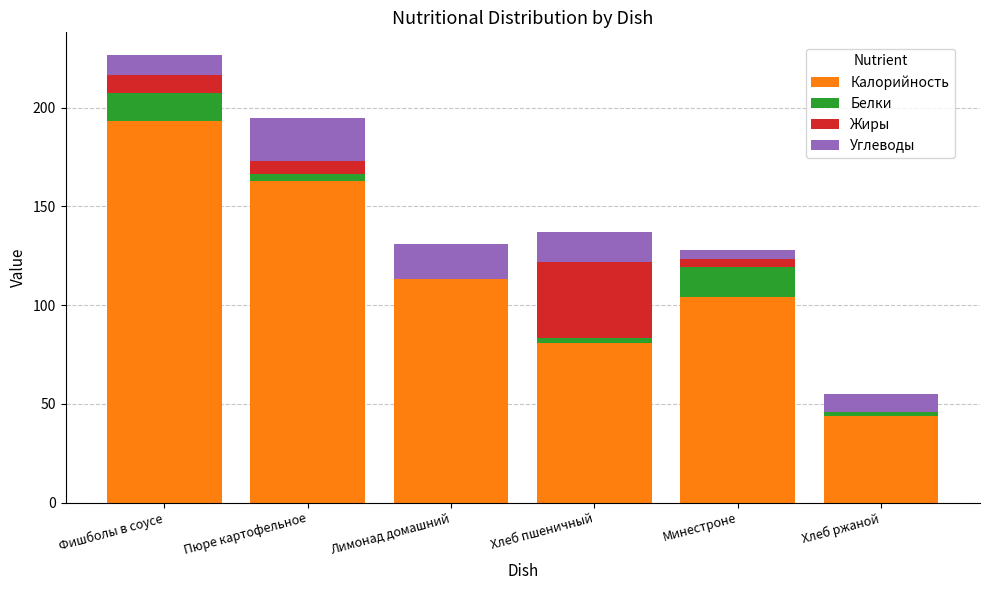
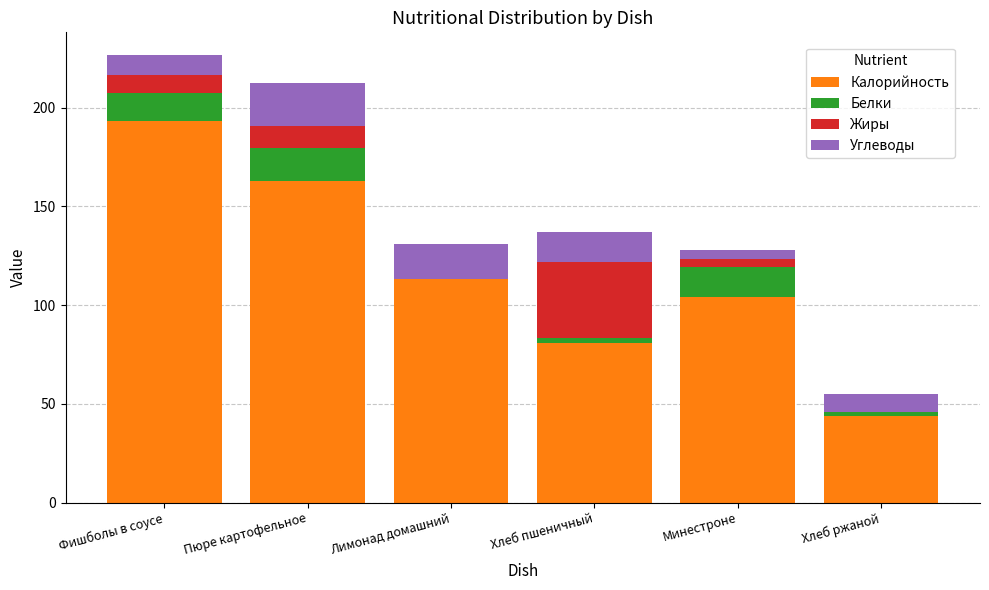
  {
    "Калорийность": {
      "Фишболы в соусе": 193,
      "Пюре картофельное": 163,
      "Лимонад домашний": 113,
      "Хлеб пшеничный": 81,
      "Минестроне": 104,
      "Хлеб ржаной": 44
    },
    "Белки": {
      "Фишболы в соусе": 14,
-     "Пюре картофельное": 3,
+     "Пюре картофельное": 16,
      "Лимонад домашний": 0,
      "Хлеб пшеничный": 2,
      "Минестроне": 15,
      "Хлеб ржаной": 2
    },
    "Жиры": {
      "Фишболы в соусе": 9,
-     "Пюре картофельное": 7,
+     "Пюре картофельное": 11,
      "Лимонад домашний": 0,
      "Хлеб пшеничный": 39,
      "Минестроне": 4
    },
    "Углеводы": {
      "Фишболы в соусе": 10,
      "Пюре картофельное": 22,
      "Лимонад домашний": 18,
      "Хлеб пшеничный": 15,
      "Минестроне": 5,
      "Хлеб ржаной": 9
    }
  }
